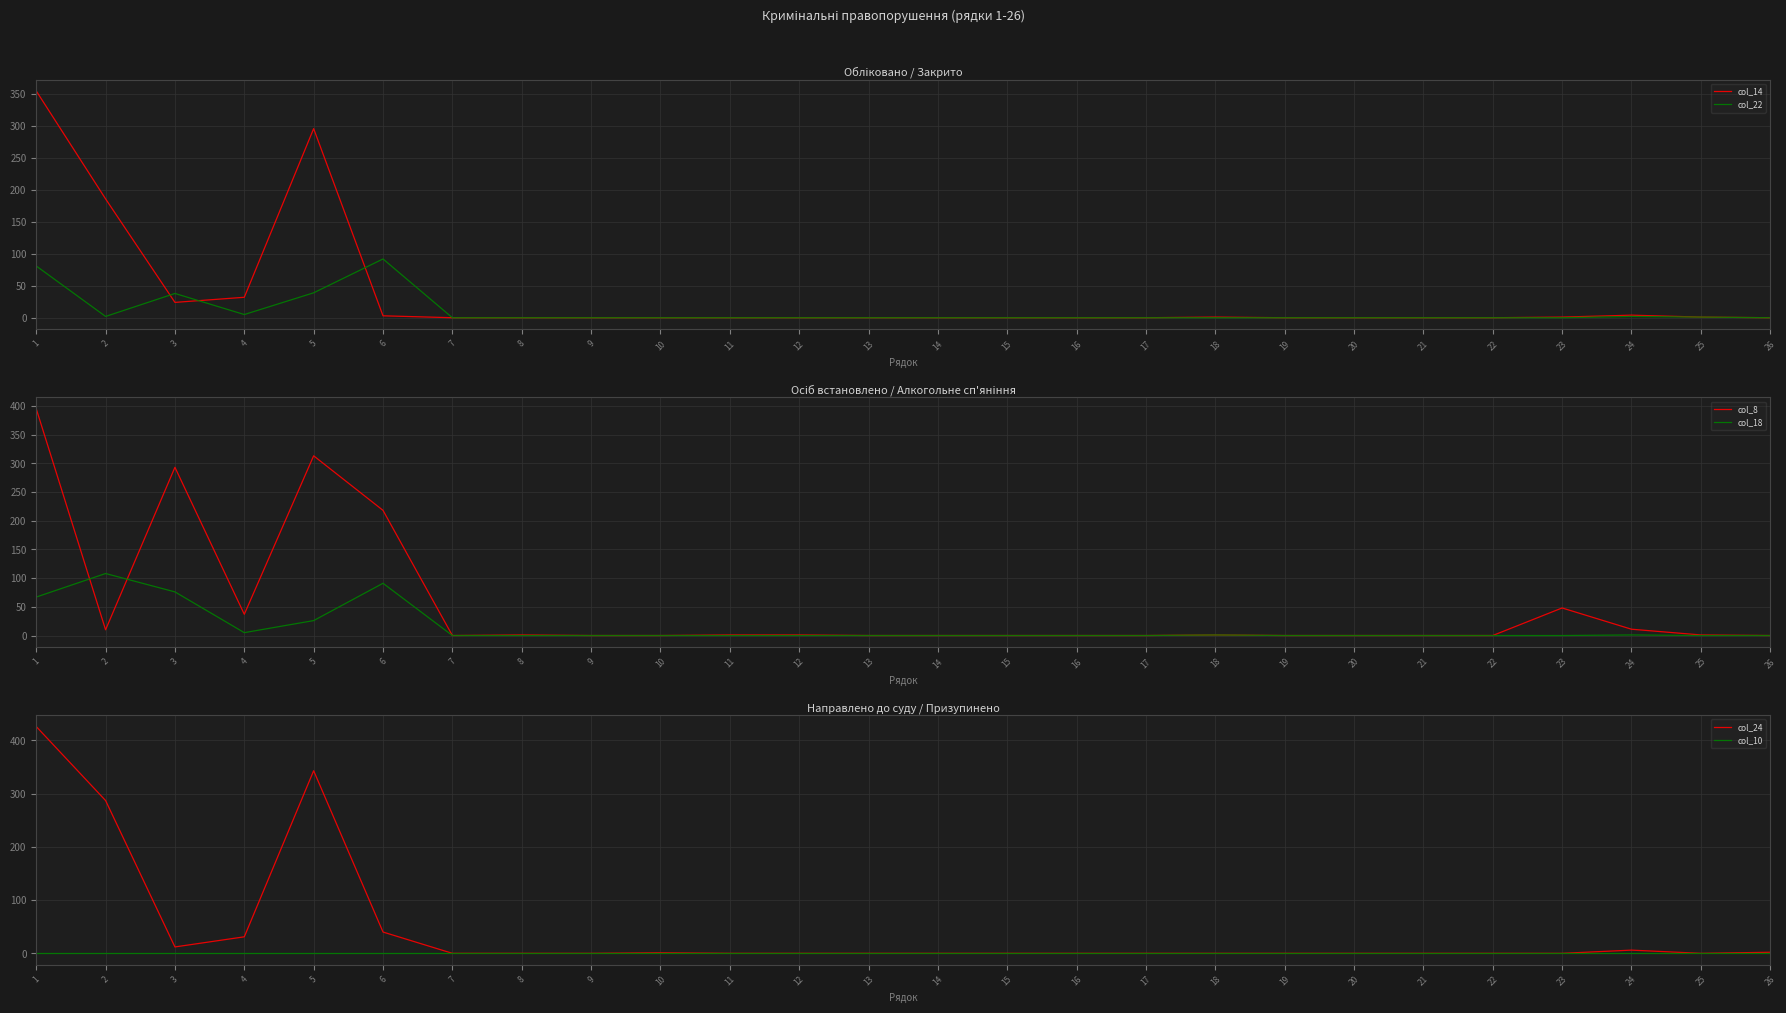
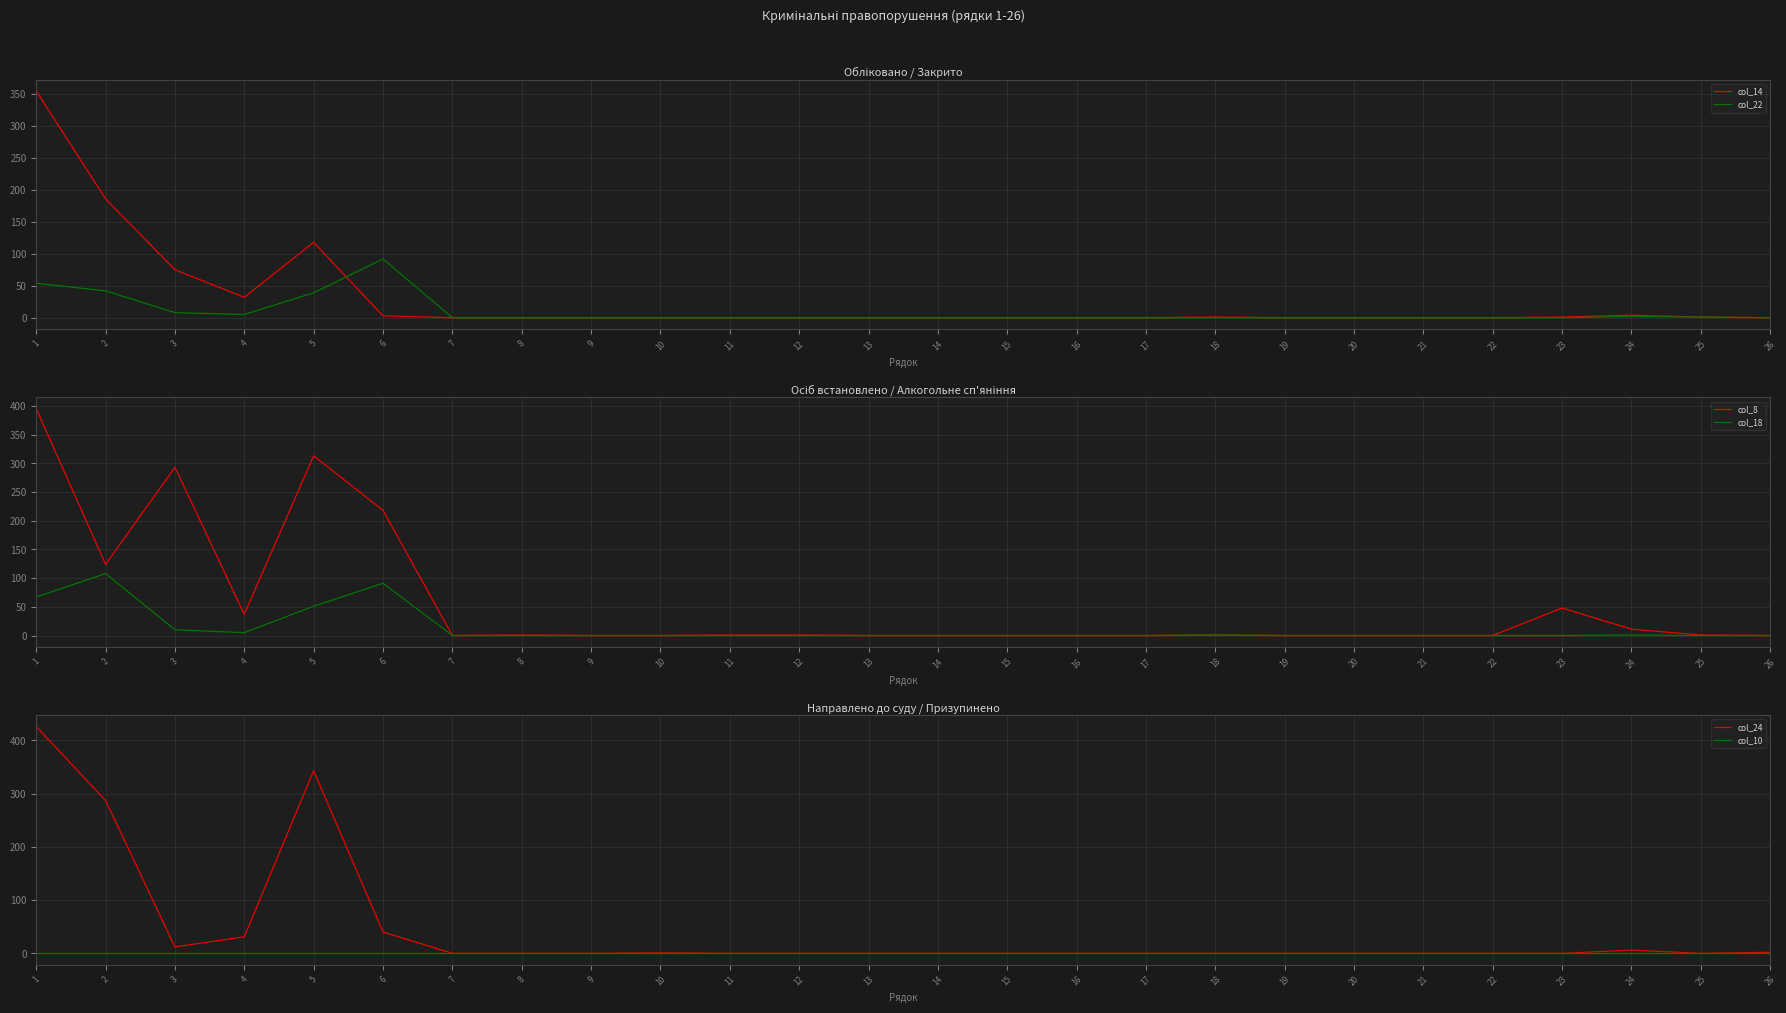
  {
    "Обліковано / Закрито": {
      "col_14": {
        "1": 360,
        "2": 190,
-       "3": 20,
+       "3": 80,
        "4": 30,
-       "5": 300,
+       "5": 120,
        "6": 0
      },
      "col_22": {
-       "1": 80,
-       "2": 0,
-       "3": 40,
+       "1": 50,
+       "2": 40,
+       "3": 10,
        "4": 10,
        "5": 40,
        "6": 90
      }
    },
    "Осіб встановлено / Алкогольне сп'яніння": {
      "col_8": {
        "1": 400,
-       "2": 10,
+       "2": 120,
        "3": 290,
        "4": 40,
        "5": 310,
        "6": 220,
        "23": 50,
        "24": 10
      },
      "col_18": {
        "1": 70,
        "2": 110,
-       "3": 80,
+       "3": 10,
        "4": 10,
-       "5": 30,
+       "5": 50,
        "6": 90,
        "23": 0,
        "24": 0
      }
    },
    "Направлено до суду / Призупинено": {
      "col_24": {
        "1": 430,
        "2": 290,
        "3": 10,
        "4": 30,
        "5": 340,
        "6": 40,
        "24": 10
      },
      "col_10": {
        "1": 0,
        "2": 0,
        "3": 0,
        "4": 0,
        "5": 0,
        "6": 0,
        "24": 0
      }
    }
  }
